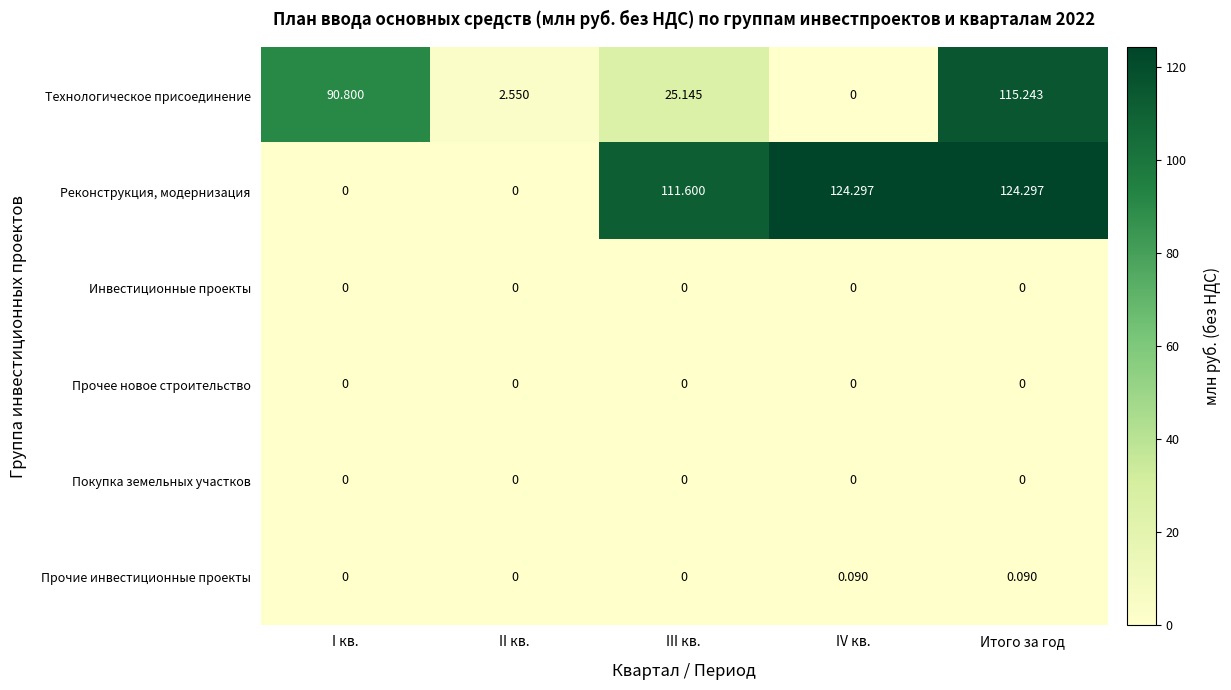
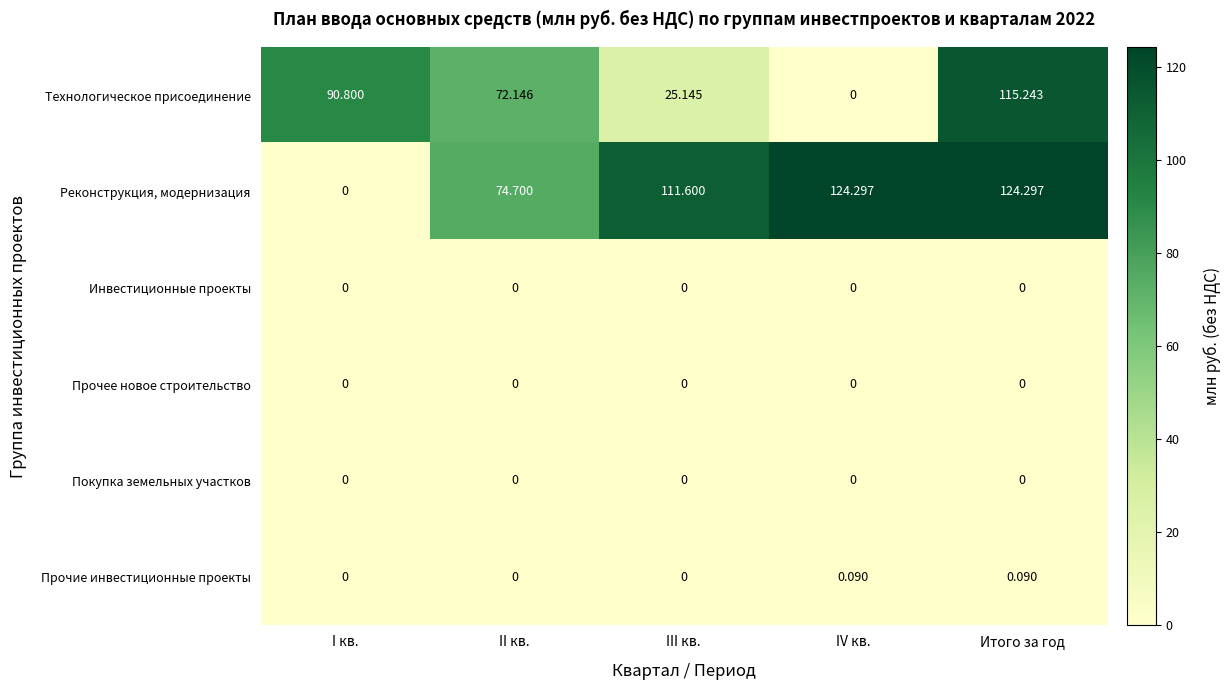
  {
    "Технологическое присоединение": {
      "I кв.": 90.800,
-     "II кв.": 2.550,
+     "II кв.": 72.146,
      "III кв.": 25.145,
      "IV кв.": 0,
      "Итого за год": 115.243
    },
    "Реконструкция, модернизация": {
      "I кв.": 0,
-     "II кв.": 0,
+     "II кв.": 74.700,
      "III кв.": 111.600,
      "IV кв.": 124.297,
      "Итого за год": 124.297
    },
    "Инвестиционные проекты": {
      "I кв.": 0,
      "II кв.": 0,
      "III кв.": 0,
      "IV кв.": 0,
      "Итого за год": 0
    },
    "Прочее новое строительство": {
      "I кв.": 0,
      "II кв.": 0,
      "III кв.": 0,
      "IV кв.": 0,
      "Итого за год": 0
    },
    "Покупка земельных участков": {
      "I кв.": 0,
      "II кв.": 0,
      "III кв.": 0,
      "IV кв.": 0,
      "Итого за год": 0
    },
    "Прочие инвестиционные проекты": {
      "I кв.": 0,
      "II кв.": 0,
      "III кв.": 0,
      "IV кв.": 0.090,
      "Итого за год": 0.090
    }
  }
